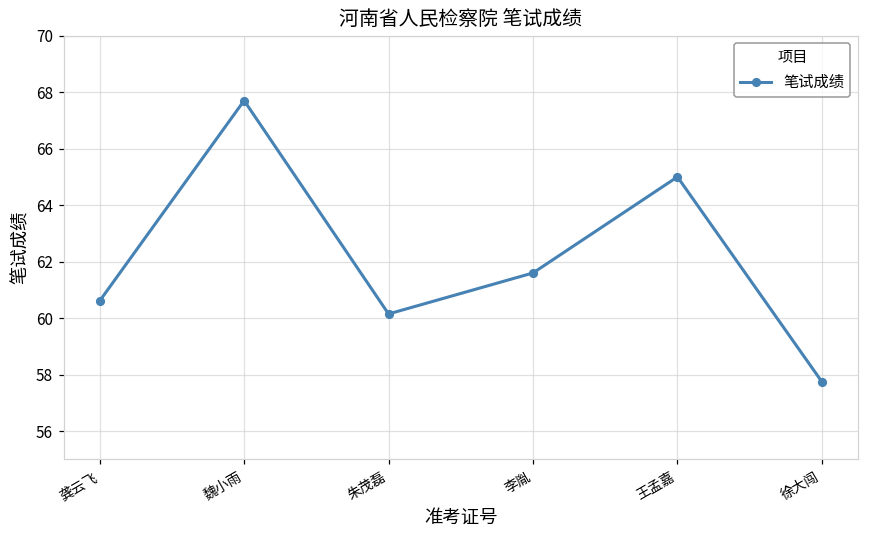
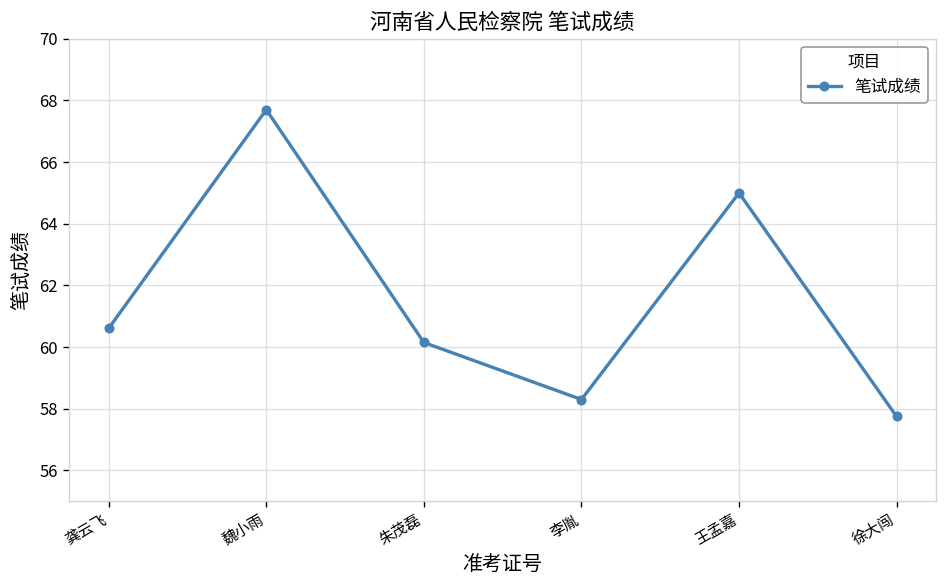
  {
    "龚云飞": 60.6,
    "魏小雨": 67.7,
    "朱茂磊": 60.2,
-   "李胤": 61.6,
+   "李胤": 58.3,
    "王孟嘉": 65.0,
    "徐大闯": 57.8
  }
